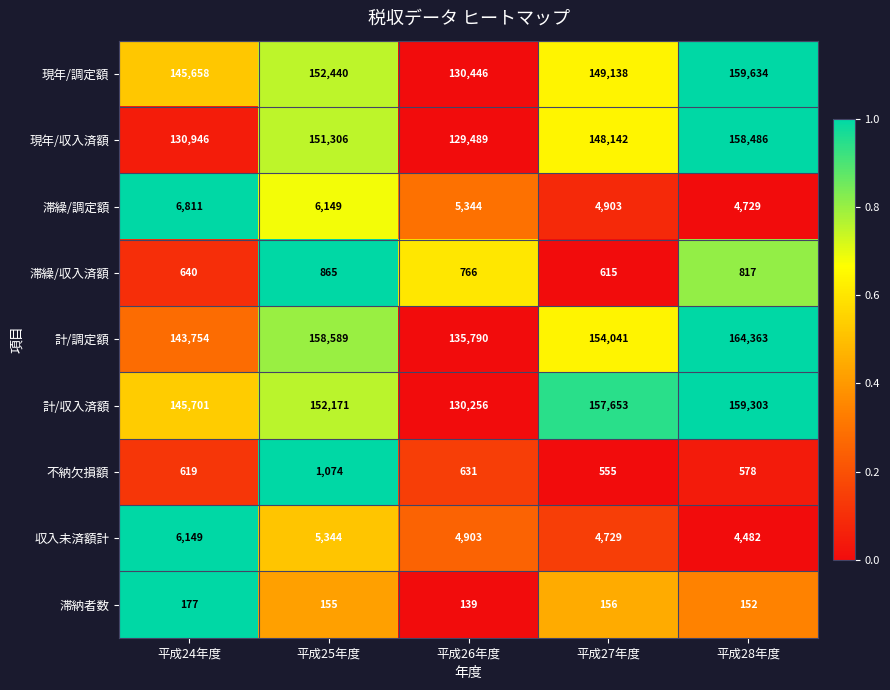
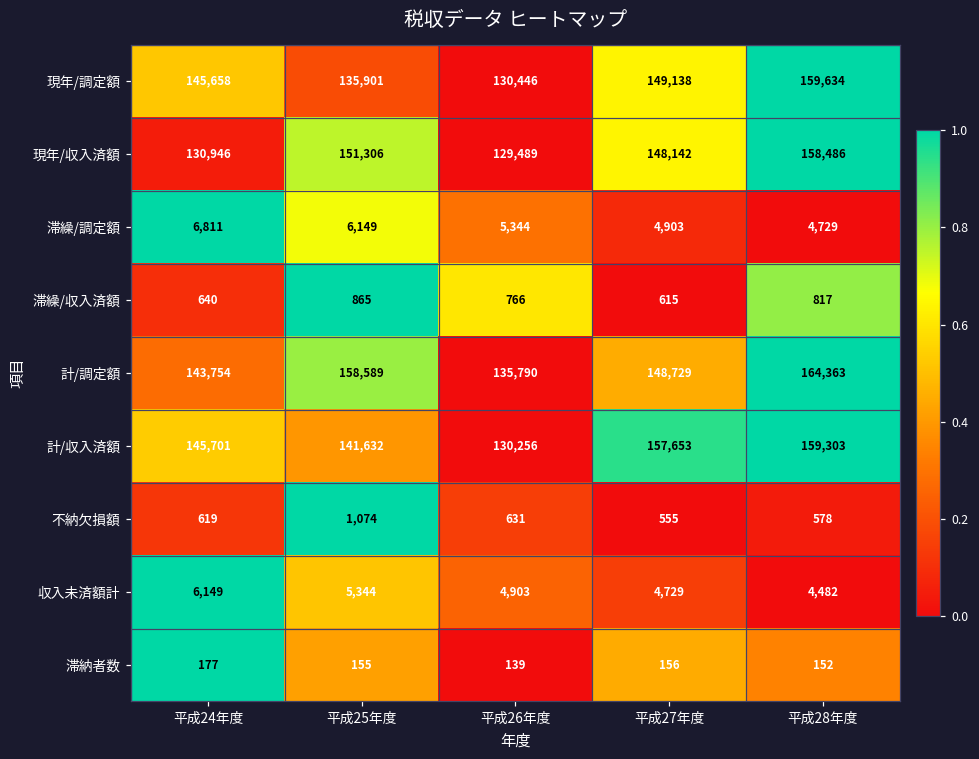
  {
    "現年/調定額": {
      "平成24年度": "145,658",
-     "平成25年度": "152,440",
+     "平成25年度": "135,901",
      "平成26年度": "130,446",
      "平成27年度": "149,138",
      "平成28年度": "159,634"
    },
    "現年/収入済額": {
      "平成24年度": "130,946",
      "平成25年度": "151,306",
      "平成26年度": "129,489",
      "平成27年度": "148,142",
      "平成28年度": "158,486"
    },
    "滞繰/調定額": {
      "平成24年度": "6,811",
      "平成25年度": "6,149",
      "平成26年度": "5,344",
      "平成27年度": "4,903",
      "平成28年度": "4,729"
    },
    "滞繰/収入済額": {
      "平成24年度": "640",
      "平成25年度": "865",
      "平成26年度": "766",
      "平成27年度": "615",
      "平成28年度": "817"
    },
    "計/調定額": {
      "平成24年度": "143,754",
      "平成25年度": "158,589",
      "平成26年度": "135,790",
-     "平成27年度": "154,041",
+     "平成27年度": "148,729",
      "平成28年度": "164,363"
    },
    "計/収入済額": {
      "平成24年度": "145,701",
-     "平成25年度": "152,171",
+     "平成25年度": "141,632",
      "平成26年度": "130,256",
      "平成27年度": "157,653",
      "平成28年度": "159,303"
    },
    "不納欠損額": {
      "平成24年度": "619",
      "平成25年度": "1,074",
      "平成26年度": "631",
      "平成27年度": "555",
      "平成28年度": "578"
    },
    "収入未済額計": {
      "平成24年度": "6,149",
      "平成25年度": "5,344",
      "平成26年度": "4,903",
      "平成27年度": "4,729",
      "平成28年度": "4,482"
    },
    "滞納者数": {
      "平成24年度": "177",
      "平成25年度": "155",
      "平成26年度": "139",
      "平成27年度": "156",
      "平成28年度": "152"
    }
  }
